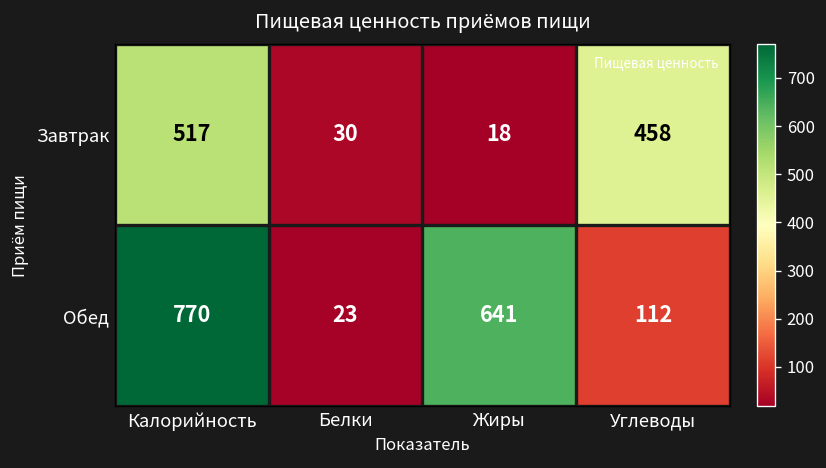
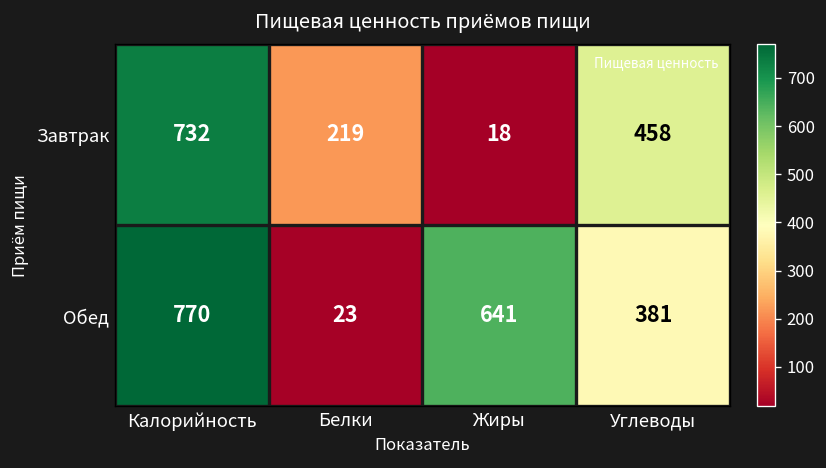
  {
    "Завтрак": {
-     "Калорийность": 517,
-     "Белки": 30,
+     "Калорийность": 732,
+     "Белки": 219,
      "Жиры": 18,
      "Углеводы": 458
    },
    "Обед": {
      "Калорийность": 770,
      "Белки": 23,
      "Жиры": 641,
-     "Углеводы": 112
+     "Углеводы": 381
    }
  }
